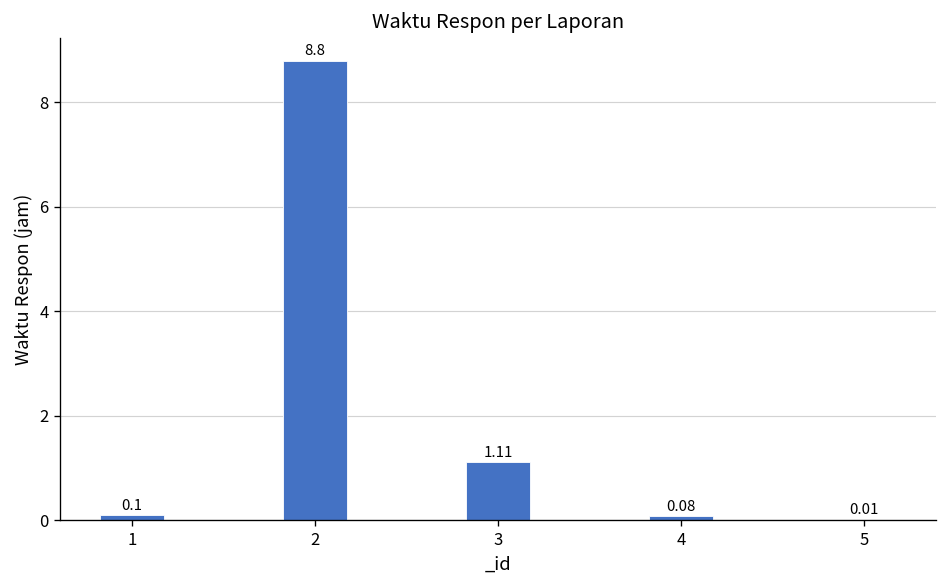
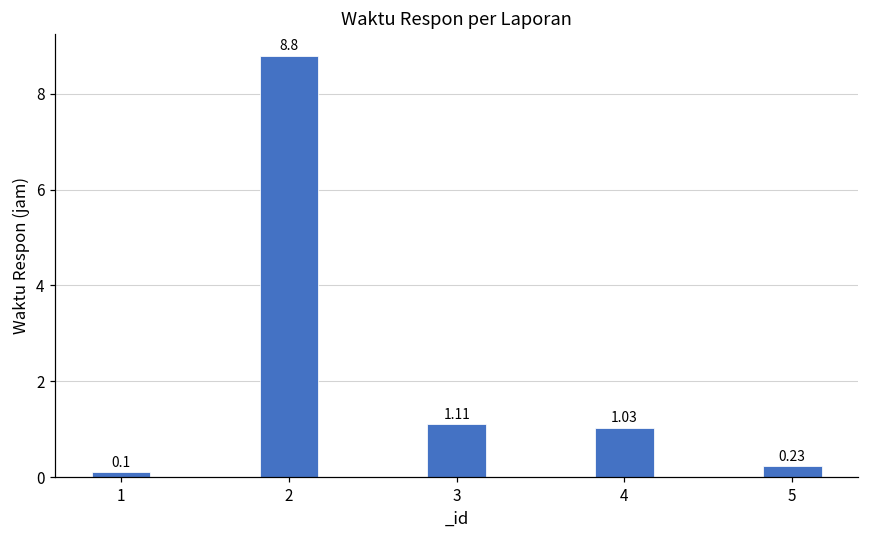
  {
    "1": 0.1,
    "2": 8.8,
    "3": 1.11,
-   "4": 0.08,
-   "5": 0.01
+   "4": 1.03,
+   "5": 0.23
  }
